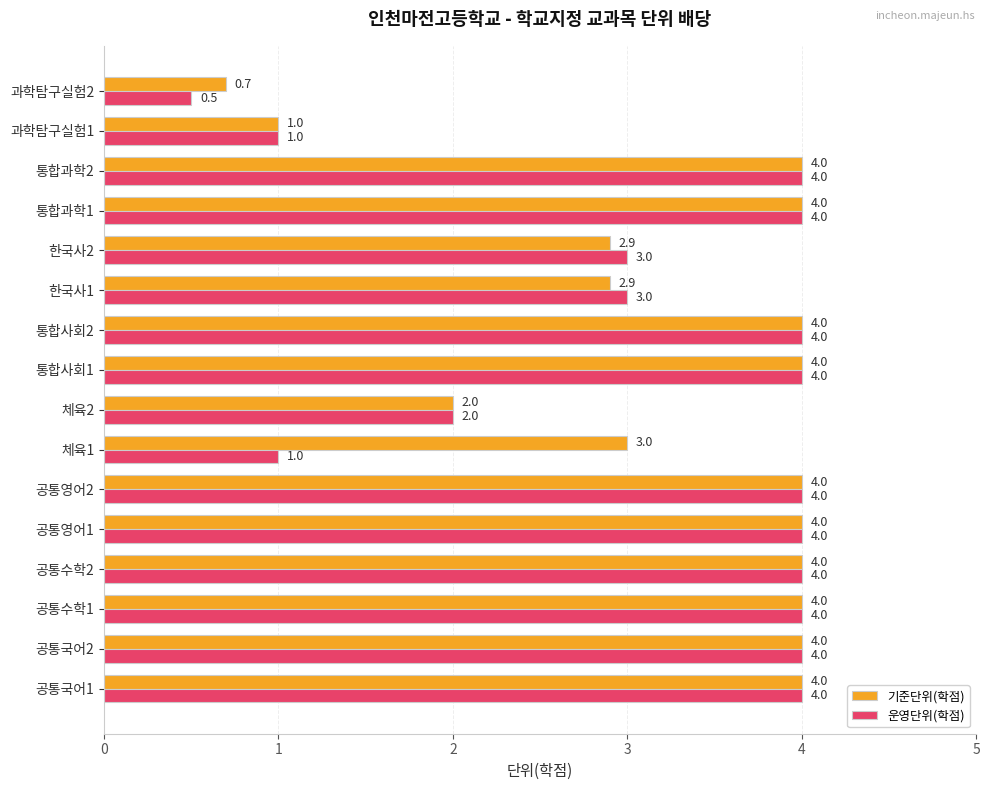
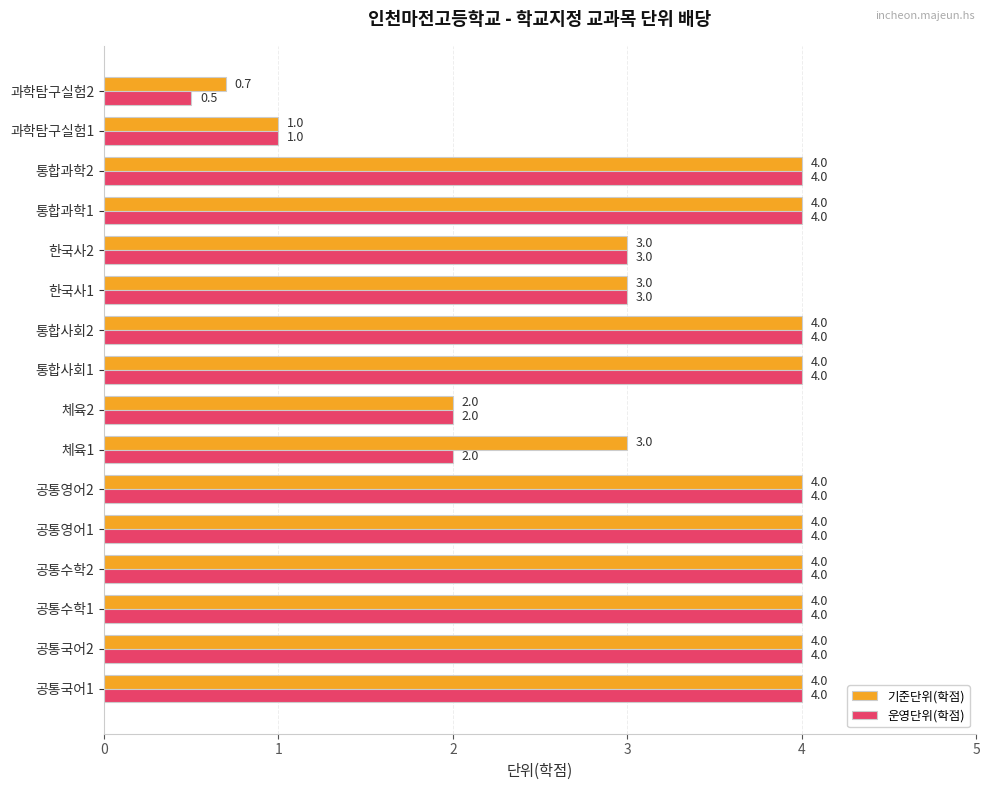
  {
    "기준단위(학점)": {
      "과학탐구실험2": 0.7,
      "과학탐구실험1": 1.0,
      "통합과학2": 4.0,
      "통합과학1": 4.0,
-     "한국사2": 2.9,
-     "한국사1": 2.9,
+     "한국사2": 3.0,
+     "한국사1": 3.0,
      "통합사회2": 4.0,
      "통합사회1": 4.0,
      "체육2": 2.0,
      "체육1": 3.0,
      "공통영어2": 4.0,
      "공통영어1": 4.0,
      "공통수학2": 4.0,
      "공통수학1": 4.0,
      "공통국어2": 4.0,
      "공통국어1": 4.0
    },
    "운영단위(학점)": {
      "과학탐구실험2": 0.5,
      "과학탐구실험1": 1.0,
      "통합과학2": 4.0,
      "통합과학1": 4.0,
      "한국사2": 3.0,
      "한국사1": 3.0,
      "통합사회2": 4.0,
      "통합사회1": 4.0,
      "체육2": 2.0,
-     "체육1": 1.0,
+     "체육1": 2.0,
      "공통영어2": 4.0,
      "공통영어1": 4.0,
      "공통수학2": 4.0,
      "공통수학1": 4.0,
      "공통국어2": 4.0,
      "공통국어1": 4.0
    }
  }
